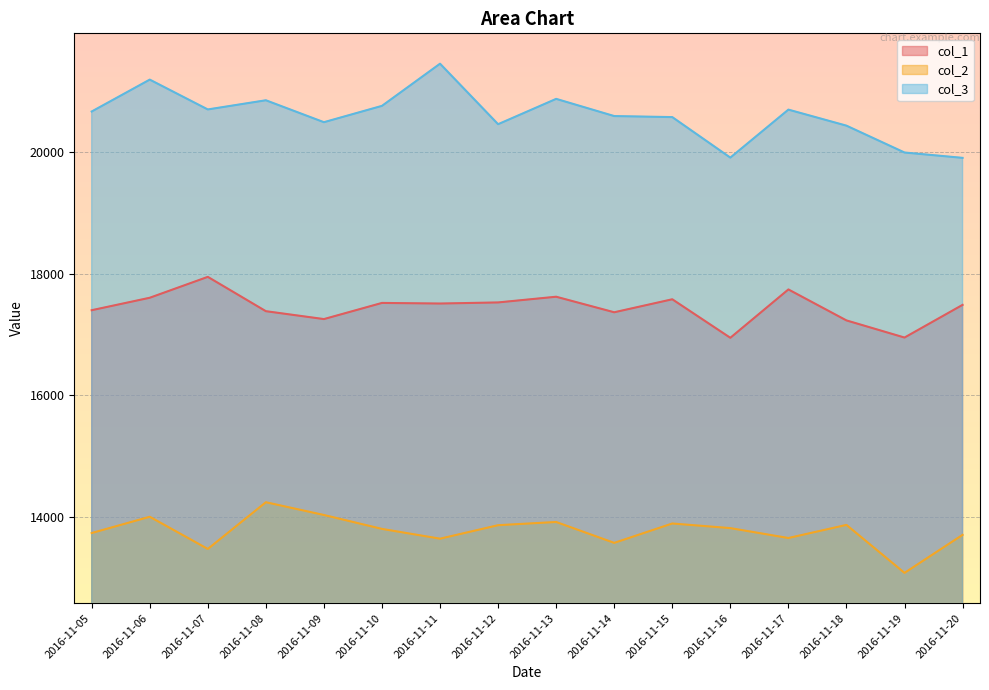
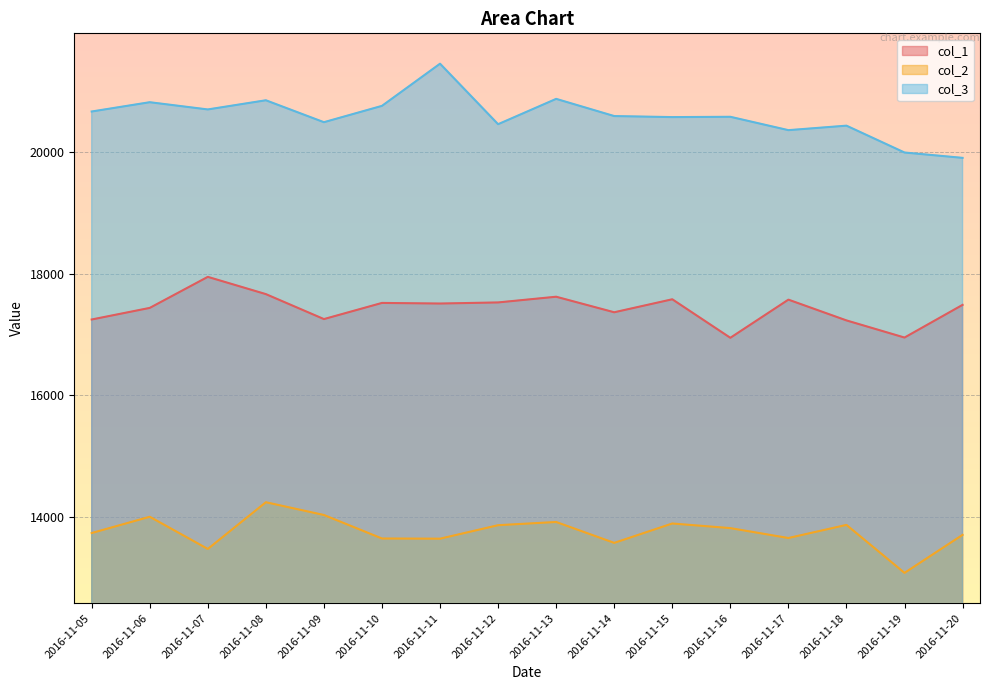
  {
    "col_1": {
-     "2016-11-05": 17400,
-     "2016-11-06": 17600,
+     "2016-11-05": 17200,
+     "2016-11-06": 17400,
      "2016-11-07": 17900,
-     "2016-11-08": 17400,
+     "2016-11-08": 17700,
      "2016-11-09": 17300,
      "2016-11-10": 17500,
      "2016-11-11": 17500,
      "2016-11-12": 17500,
      "2016-11-13": 17600,
      "2016-11-14": 17400,
      "2016-11-15": 17600,
      "2016-11-16": 16900,
-     "2016-11-17": 17700,
+     "2016-11-17": 17600,
      "2016-11-18": 17200,
      "2016-11-19": 16900,
      "2016-11-20": 17500
    },
    "col_2": {
      "2016-11-05": 13700,
      "2016-11-06": 14000,
      "2016-11-07": 13500,
      "2016-11-08": 14200,
      "2016-11-09": 14000,
-     "2016-11-10": 13800,
+     "2016-11-10": 13600,
      "2016-11-11": 13600,
      "2016-11-12": 13900,
      "2016-11-13": 13900,
      "2016-11-14": 13600,
      "2016-11-15": 13900,
      "2016-11-16": 13800,
      "2016-11-17": 13600,
      "2016-11-18": 13900,
      "2016-11-19": 13100,
      "2016-11-20": 13700
    },
    "col_3": {
      "2016-11-05": 20700,
-     "2016-11-06": 21200,
+     "2016-11-06": 20800,
      "2016-11-07": 20700,
      "2016-11-08": 20900,
      "2016-11-09": 20500,
      "2016-11-10": 20800,
      "2016-11-11": 21500,
      "2016-11-12": 20500,
      "2016-11-13": 20900,
      "2016-11-14": 20600,
      "2016-11-15": 20600,
-     "2016-11-16": 19900,
-     "2016-11-17": 20700,
+     "2016-11-16": 20600,
+     "2016-11-17": 20400,
      "2016-11-18": 20400,
      "2016-11-19": 20000,
      "2016-11-20": 19900
    }
  }
